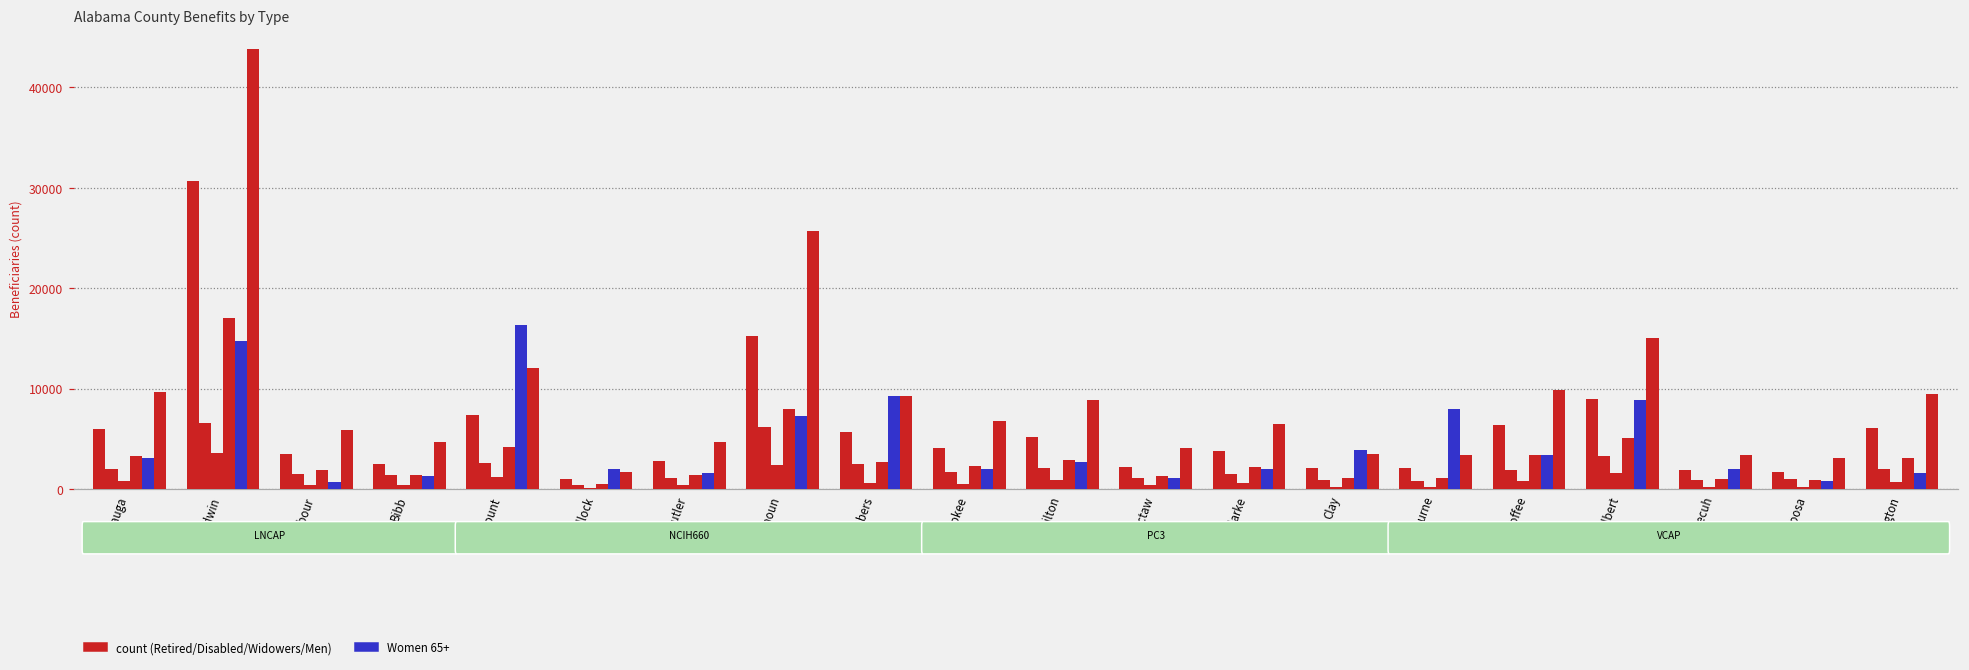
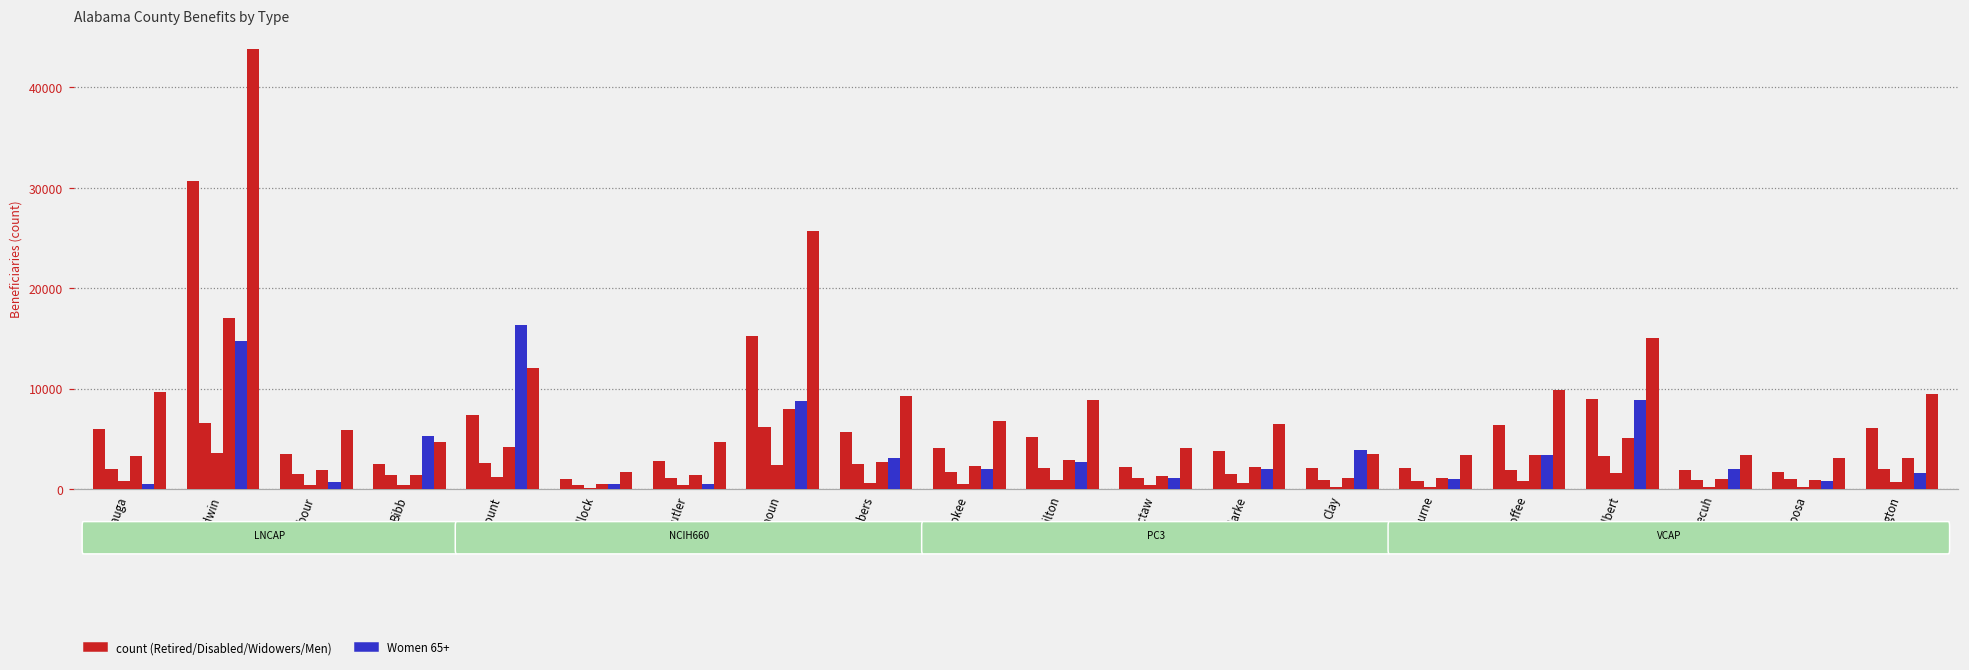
  {
    "Women 65+": {
-     "Autauga": 3000,
+     "Autauga": 1000,
      "Baldwin": 15000,
      "Barbour": 1000,
-     "Bibb": 1000,
+     "Bibb": 5000,
      "Blount": 16000,
-     "Bullock": 2000,
-     "Butler": 2000,
-     "Calhoun": 7000,
-     "Chambers": 9000,
+     "Bullock": 1000,
+     "Butler": 0,
+     "Calhoun": 9000,
+     "Chambers": 3000,
      "Cherokee": 2000,
      "Chilton": 3000,
      "Choctaw": 1000,
      "Clarke": 2000,
      "Clay": 4000,
-     "Cleburne": 8000,
+     "Cleburne": 1000,
      "Coffee": 3000,
      "Colbert": 9000,
      "Conecuh": 2000,
      "Coosa": 1000,
      "Covington": 2000
    }
  }
